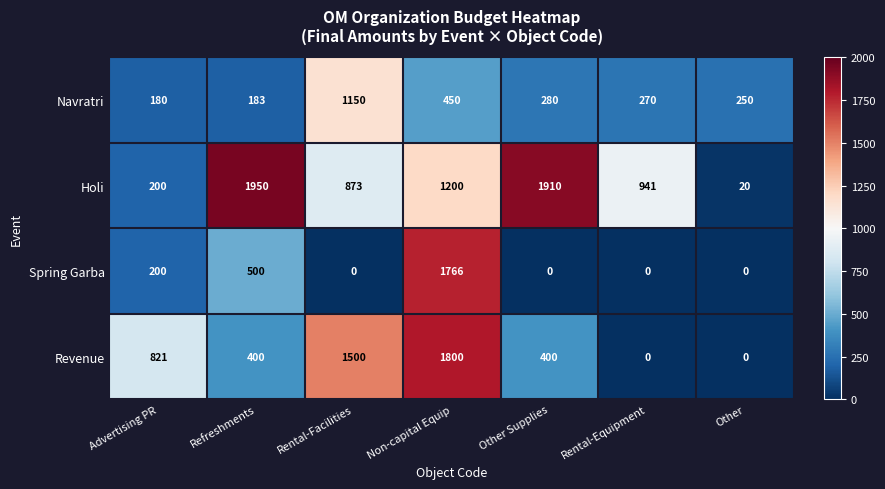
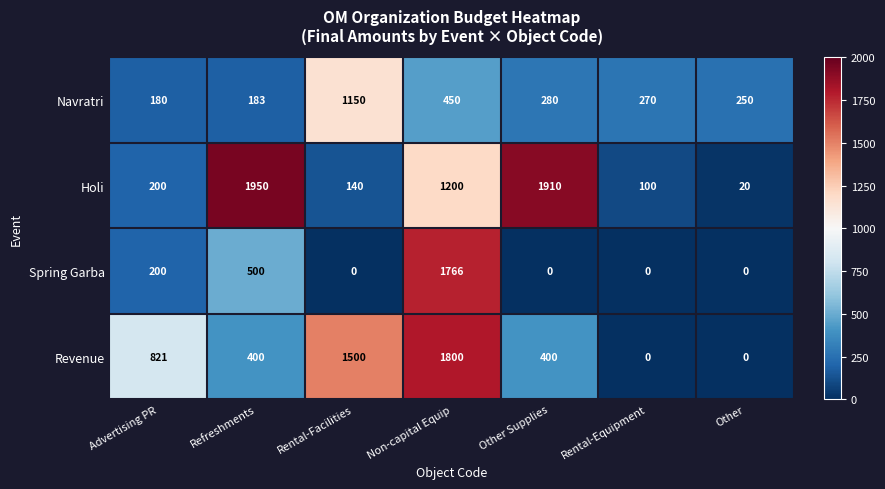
  {
    "Navratri": {
      "Advertising PR": 180,
      "Refreshments": 183,
      "Rental-Facilities": 1150,
      "Non-capital Equip": 450,
      "Other Supplies": 280,
      "Rental-Equipment": 270,
      "Other": 250
    },
    "Holi": {
      "Advertising PR": 200,
      "Refreshments": 1950,
-     "Rental-Facilities": 873,
+     "Rental-Facilities": 140,
      "Non-capital Equip": 1200,
      "Other Supplies": 1910,
-     "Rental-Equipment": 941,
+     "Rental-Equipment": 100,
      "Other": 20
    },
    "Spring Garba": {
      "Advertising PR": 200,
      "Refreshments": 500,
      "Rental-Facilities": 0,
      "Non-capital Equip": 1766,
      "Other Supplies": 0,
      "Rental-Equipment": 0,
      "Other": 0
    },
    "Revenue": {
      "Advertising PR": 821,
      "Refreshments": 400,
      "Rental-Facilities": 1500,
      "Non-capital Equip": 1800,
      "Other Supplies": 400,
      "Rental-Equipment": 0,
      "Other": 0
    }
  }
